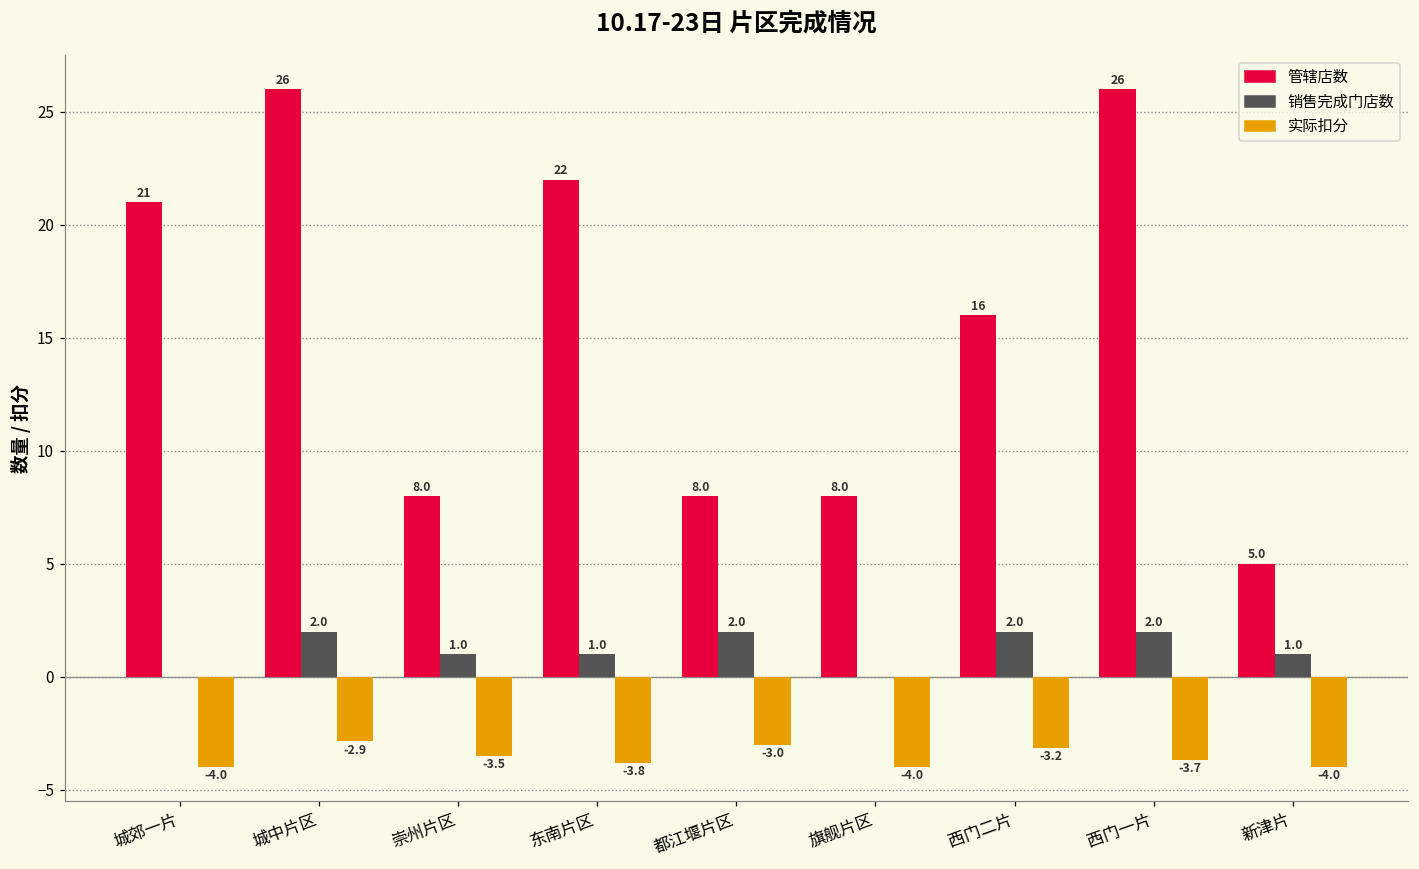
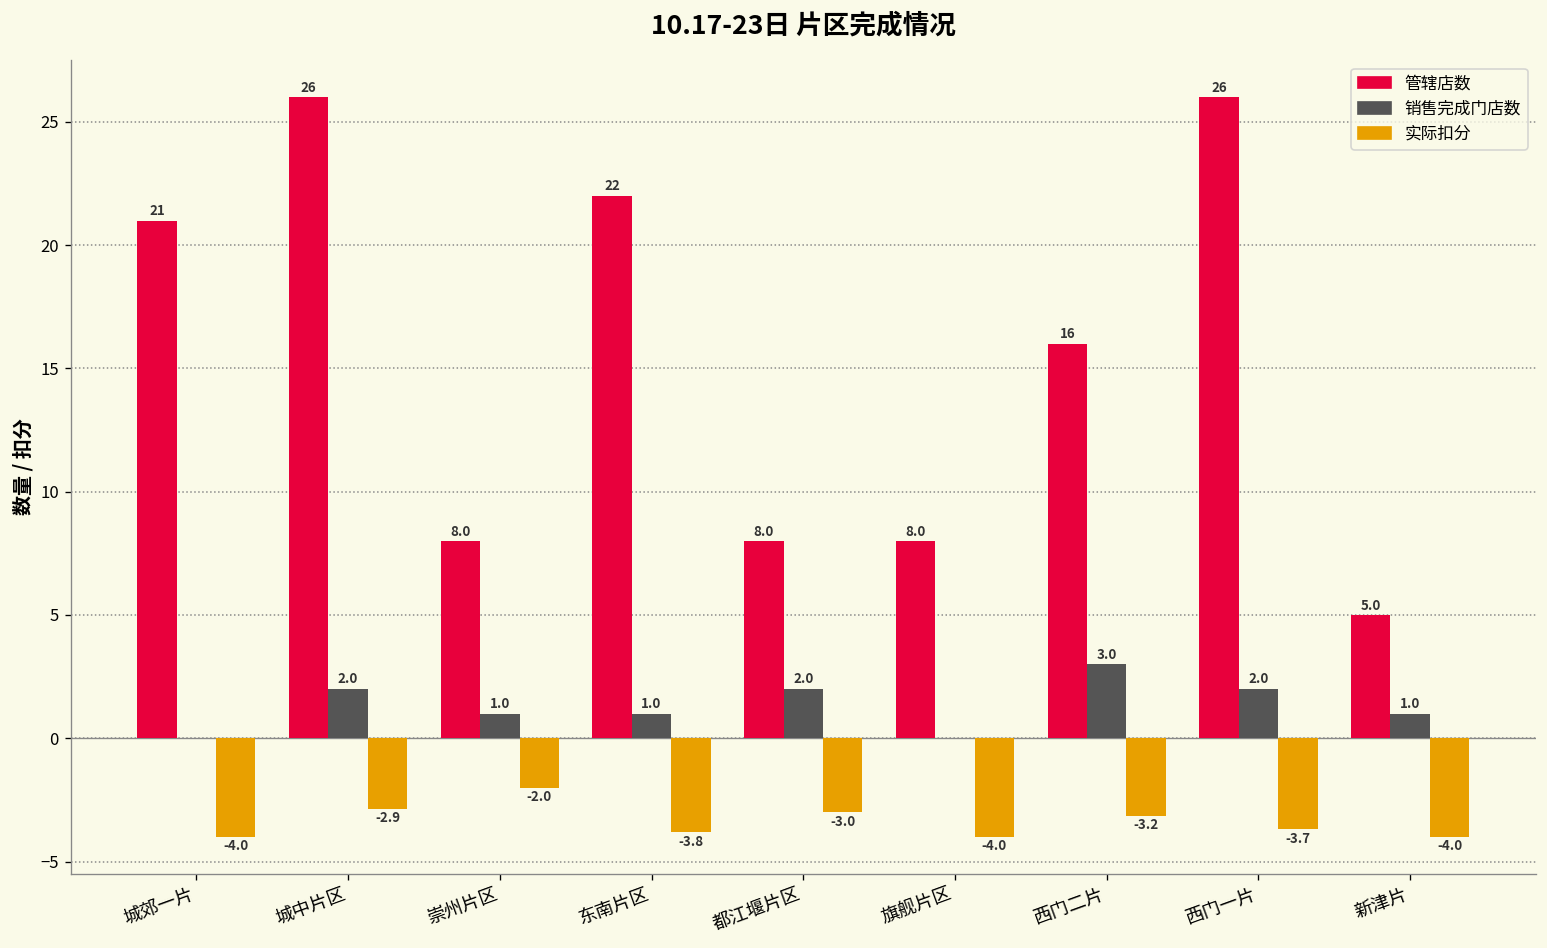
  {
    "管辖店数": {
      "城郊一片": 21,
      "城中片区": 26,
      "崇州片区": 8.0,
      "东南片区": 22,
      "都江堰片区": 8.0,
      "旗舰片区": 8.0,
      "西门二片": 16,
      "西门一片": 26,
      "新津片": 5.0
    },
    "销售完成门店数": {
      "城中片区": 2.0,
      "崇州片区": 1.0,
      "东南片区": 1.0,
      "都江堰片区": 2.0,
-     "西门二片": 2.0,
+     "西门二片": 3.0,
      "西门一片": 2.0,
      "新津片": 1.0
    },
    "实际扣分": {
      "城郊一片": -4.0,
      "城中片区": -2.9,
-     "崇州片区": -3.5,
+     "崇州片区": -2.0,
      "东南片区": -3.8,
      "都江堰片区": -3.0,
      "旗舰片区": -4.0,
      "西门二片": -3.2,
      "西门一片": -3.7,
      "新津片": -4.0
    }
  }
